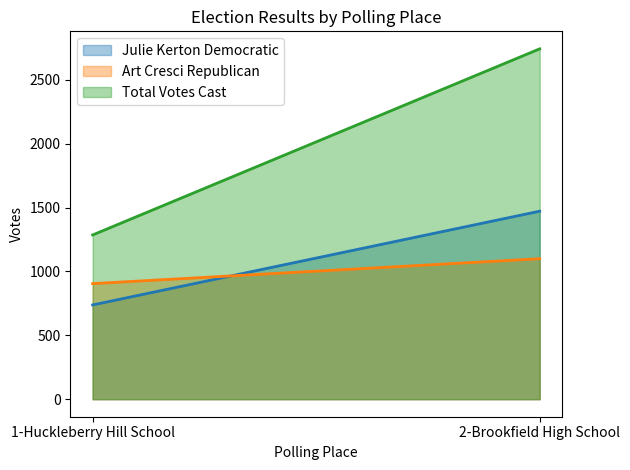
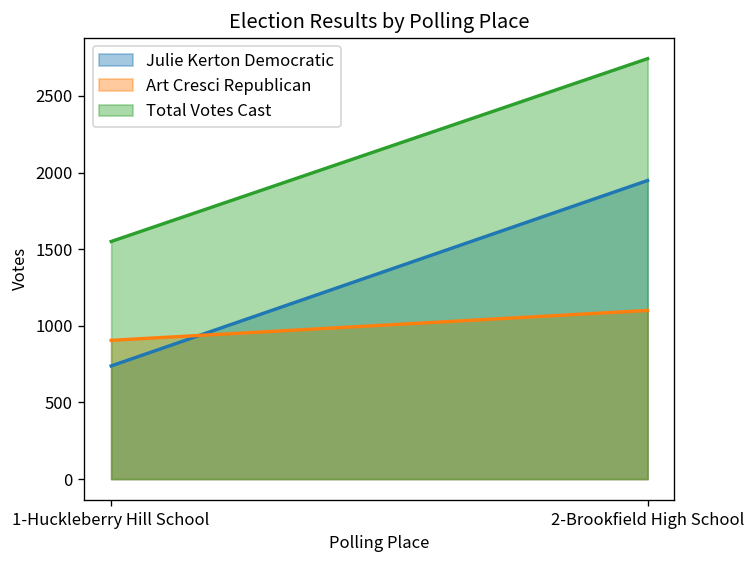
  {
    "Julie Kerton Democratic": {
      "1-Huckleberry Hill School": 740,
-     "2-Brookfield High School": 1470
+     "2-Brookfield High School": 1950
    },
    "Art Cresci Republican": {
      "1-Huckleberry Hill School": 910,
      "2-Brookfield High School": 1100
    },
    "Total Votes Cast": {
-     "1-Huckleberry Hill School": 1290,
+     "1-Huckleberry Hill School": 1550,
      "2-Brookfield High School": 2740
    }
  }
